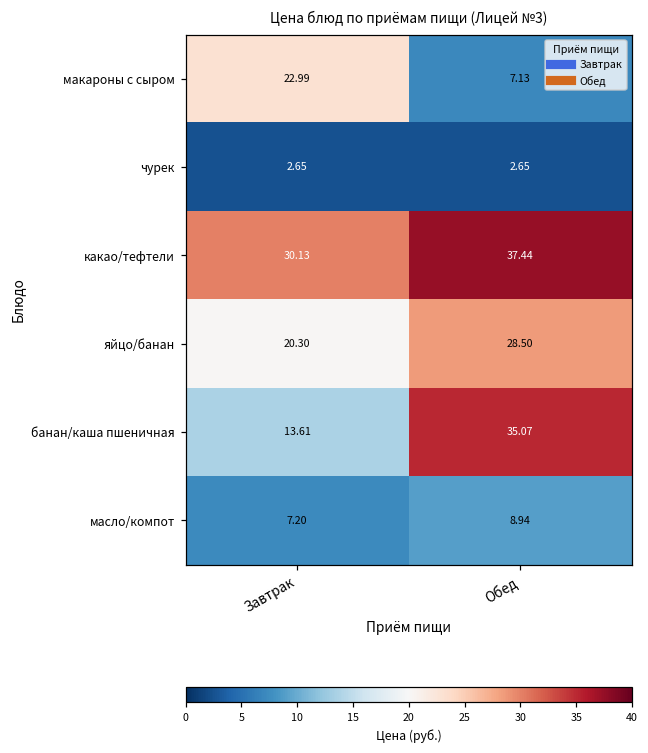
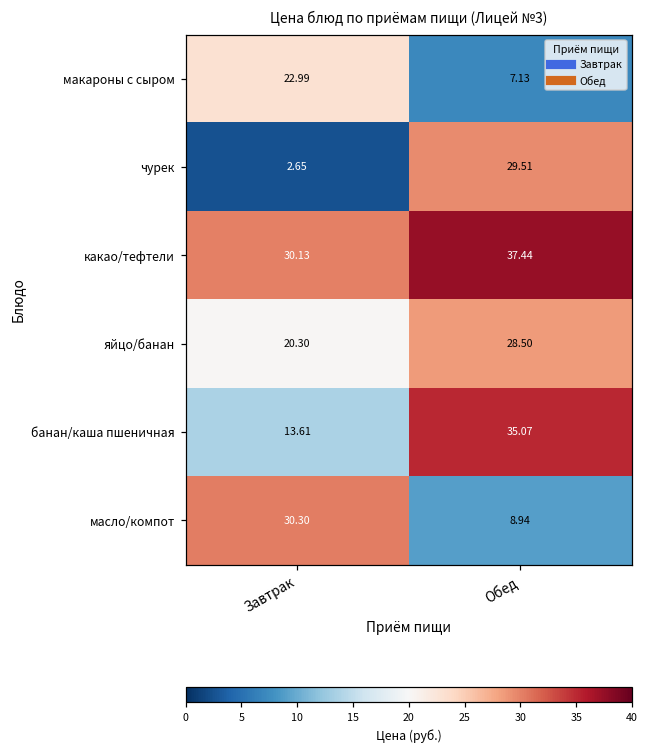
  {
    "макароны с сыром": {
      "Завтрак": 22.99,
      "Обед": 7.13
    },
    "чурек": {
      "Завтрак": 2.65,
-     "Обед": 2.65
+     "Обед": 29.51
    },
    "какао/тефтели": {
      "Завтрак": 30.13,
      "Обед": 37.44
    },
    "яйцо/банан": {
      "Завтрак": 20.30,
      "Обед": 28.50
    },
    "банан/каша пшеничная": {
      "Завтрак": 13.61,
      "Обед": 35.07
    },
    "масло/компот": {
-     "Завтрак": 7.20,
+     "Завтрак": 30.30,
      "Обед": 8.94
    }
  }
